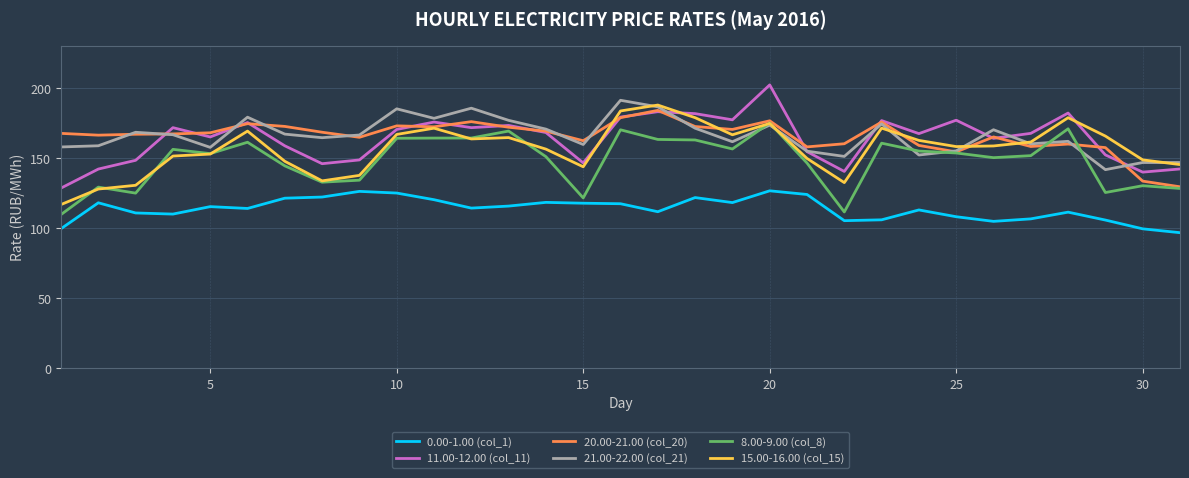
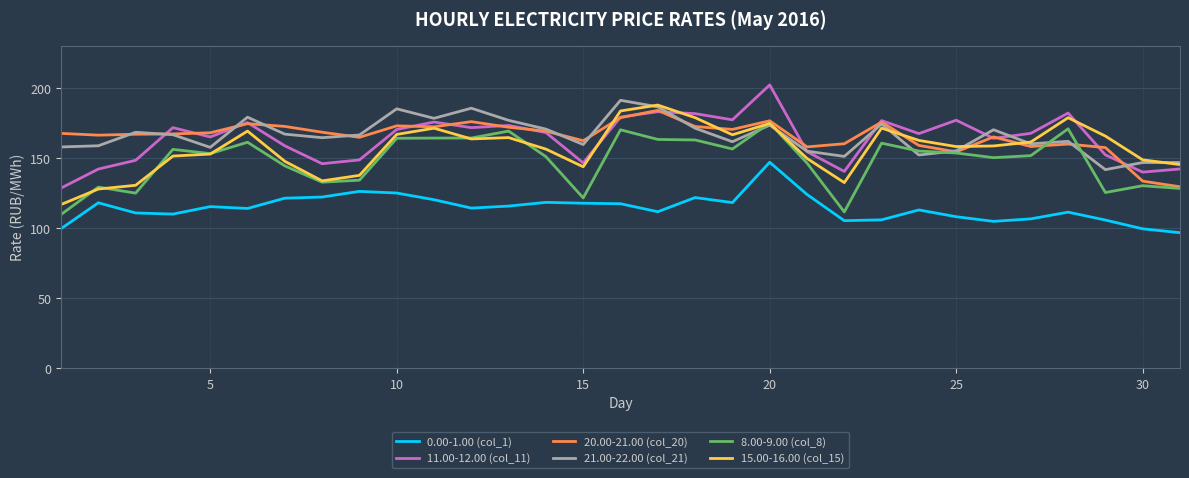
  {
    "0.00-1.00 (col_1)": {
      "5": 115,
      "10": 125,
      "15": 118,
-     "20": 127,
+     "20": 147,
      "25": 108,
      "30": 100
    },
    "11.00-12.00 (col_11)": {
      "5": 165,
      "10": 170,
      "15": 147,
      "20": 202,
      "25": 177,
      "30": 140
    },
    "20.00-21.00 (col_20)": {
      "5": 168,
      "10": 173,
      "15": 162,
      "30": 134
    },
    "21.00-22.00 (col_21)": {
      "5": 158,
      "10": 185,
      "15": 160,
      "30": 147
    },
    "8.00-9.00 (col_8)": {
      "10": 164,
      "15": 122,
      "30": 130
    },
    "15.00-16.00 (col_15)": {
      "10": 167,
      "15": 144,
      "25": 158,
      "30": 149
    }
  }
